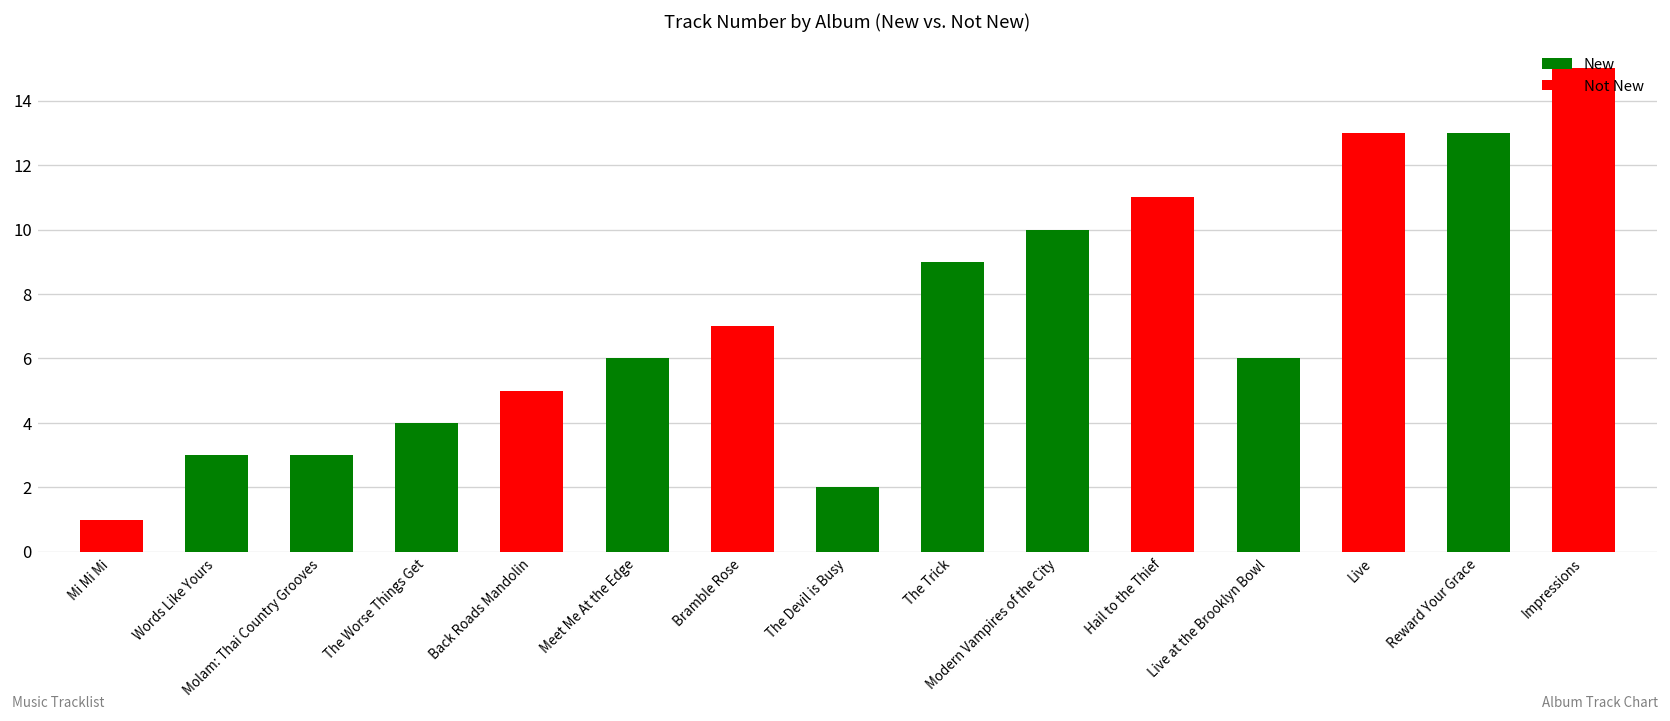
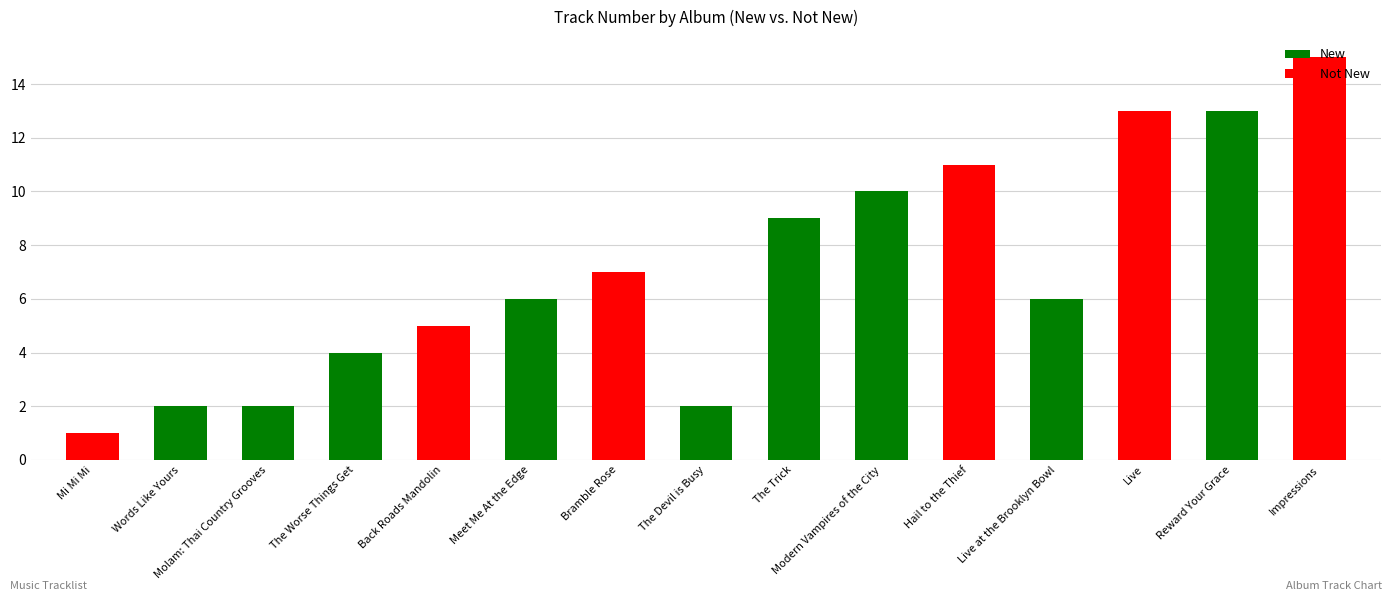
  {
    "Mi Mi Mi": 1,
-   "Words Like Yours": 3,
-   "Molam: Thai Country Grooves": 3,
+   "Words Like Yours": 2,
+   "Molam: Thai Country Grooves": 2,
    "The Worse Things Get": 4,
    "Back Roads Mandolin": 5,
    "Meet Me At the Edge": 6,
    "Bramble Rose": 7,
    "The Devil is Busy": 2,
    "The Trick": 9,
    "Modern Vampires of the City": 10,
    "Hail to the Thief": 11,
    "Live at the Brooklyn Bowl": 6,
    "Live": 13,
    "Reward Your Grace": 13,
    "Impressions": 15
  }
